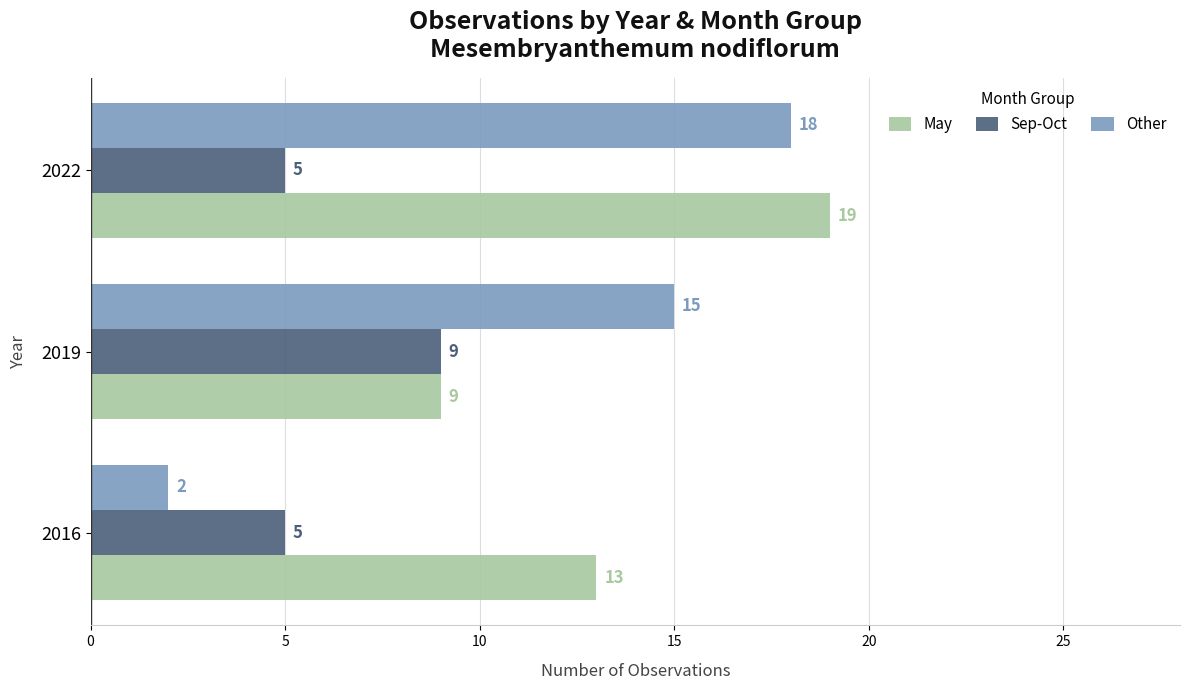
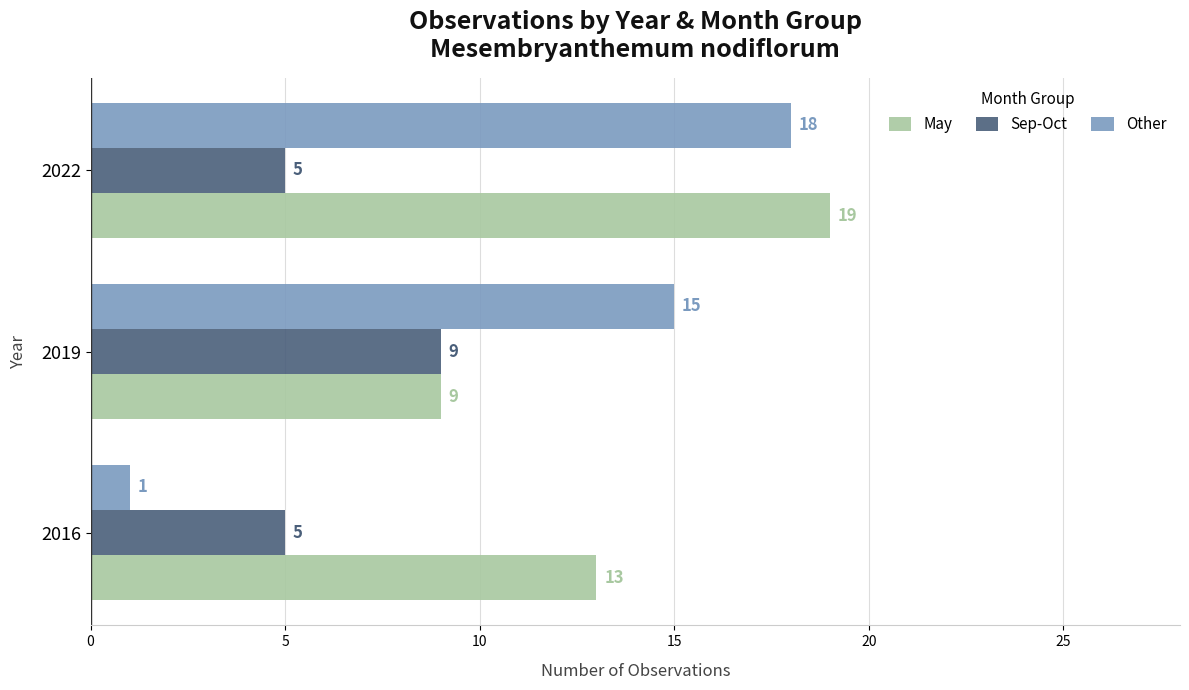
  {
    "May": {
      "2022": 19,
      "2019": 9,
      "2016": 13
    },
    "Sep-Oct": {
      "2022": 5,
      "2019": 9,
      "2016": 5
    },
    "Other": {
      "2022": 18,
      "2019": 15,
-     "2016": 2
+     "2016": 1
    }
  }
